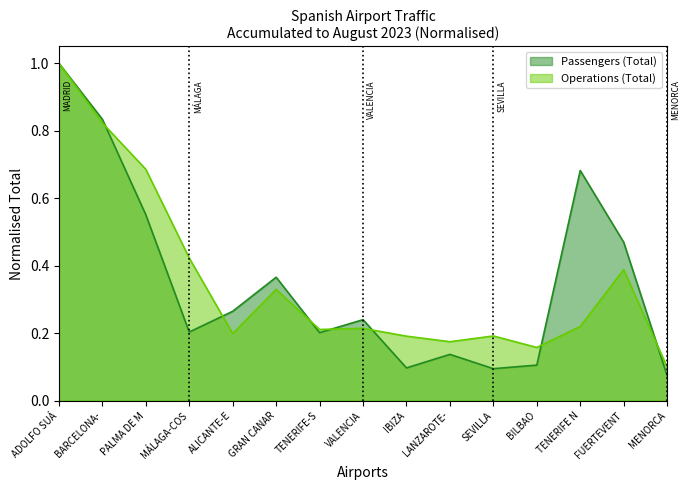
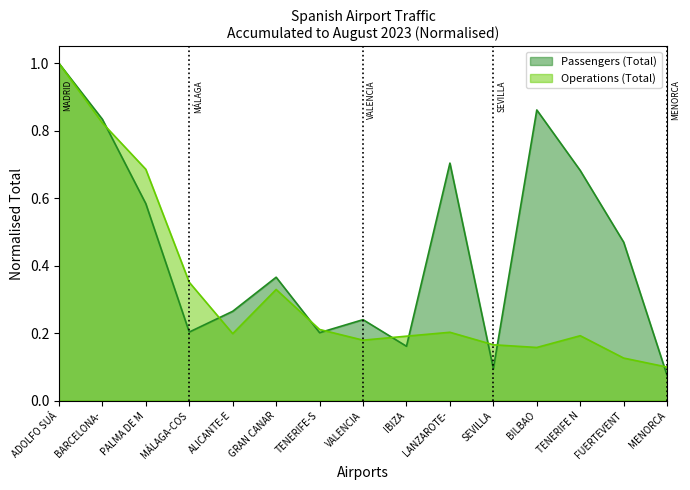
  {
    "Passengers (Total)": {
      "BARCELONA-": 0.83,
-     "PALMA DE M": 0.55,
+     "PALMA DE M": 0.58,
      "MÁLAGA-COS": 0.20,
      "ALICANTE-E": 0.26,
      "GRAN CANAR": 0.37,
      "TENERIFE-S": 0.20,
      "VALENCIA": 0.24,
-     "IBIZA": 0.10,
-     "LANZAROTE-": 0.14,
+     "IBIZA": 0.16,
+     "LANZAROTE-": 0.70,
      "SEVILLA": 0.09,
-     "BILBAO": 0.11,
+     "BILBAO": 0.86,
      "TENERIFE N": 0.68,
      "FUERTEVENT": 0.47,
      "MENORCA": 0.07
    },
    "Operations (Total)": {
      "BARCELONA-": 0.82,
      "PALMA DE M": 0.69,
-     "MÁLAGA-COS": 0.42,
+     "MÁLAGA-COS": 0.35,
      "ALICANTE-E": 0.20,
      "GRAN CANAR": 0.33,
      "TENERIFE-S": 0.21,
-     "VALENCIA": 0.21,
+     "VALENCIA": 0.18,
      "IBIZA": 0.19,
-     "LANZAROTE-": 0.17,
-     "SEVILLA": 0.19,
+     "LANZAROTE-": 0.20,
+     "SEVILLA": 0.17,
      "BILBAO": 0.16,
-     "TENERIFE N": 0.22,
-     "FUERTEVENT": 0.39,
+     "TENERIFE N": 0.19,
+     "FUERTEVENT": 0.13,
      "MENORCA": 0.10
    }
  }
